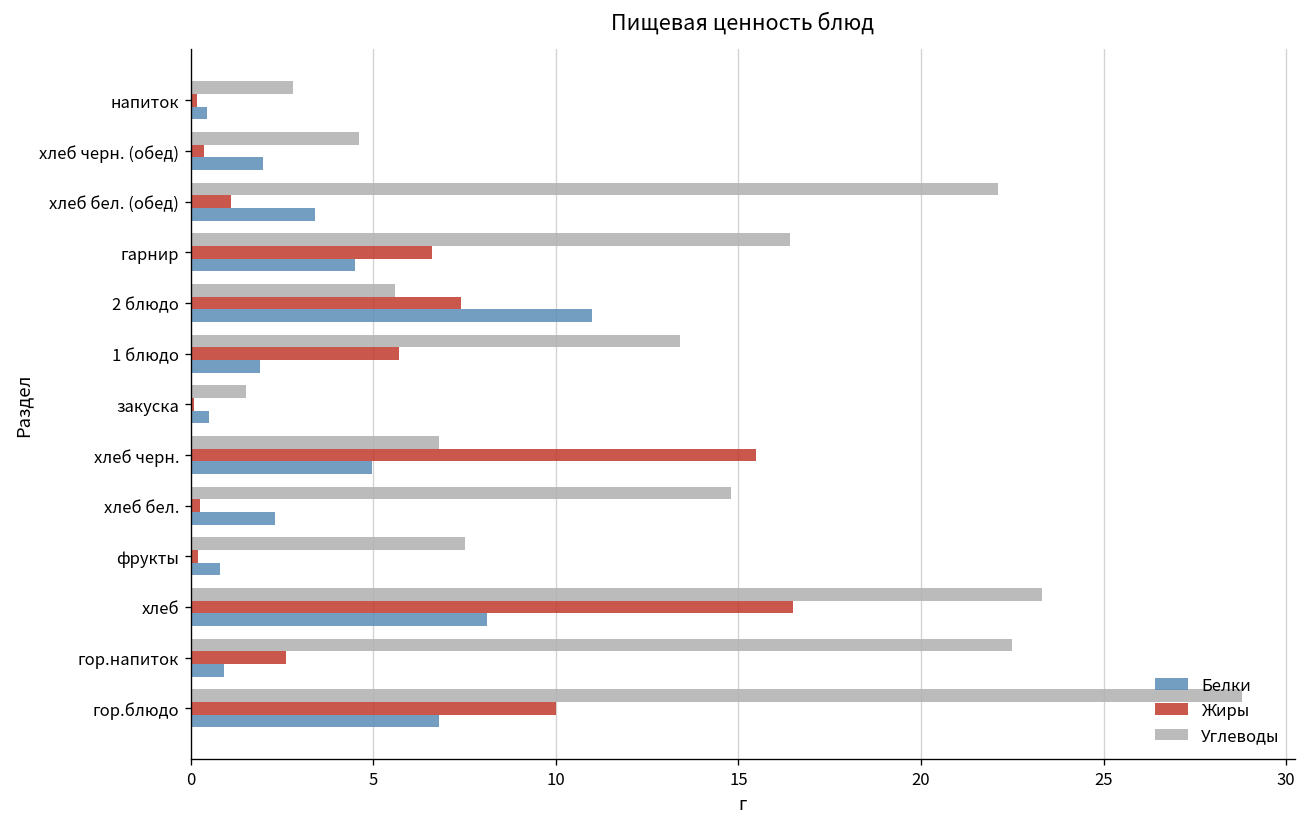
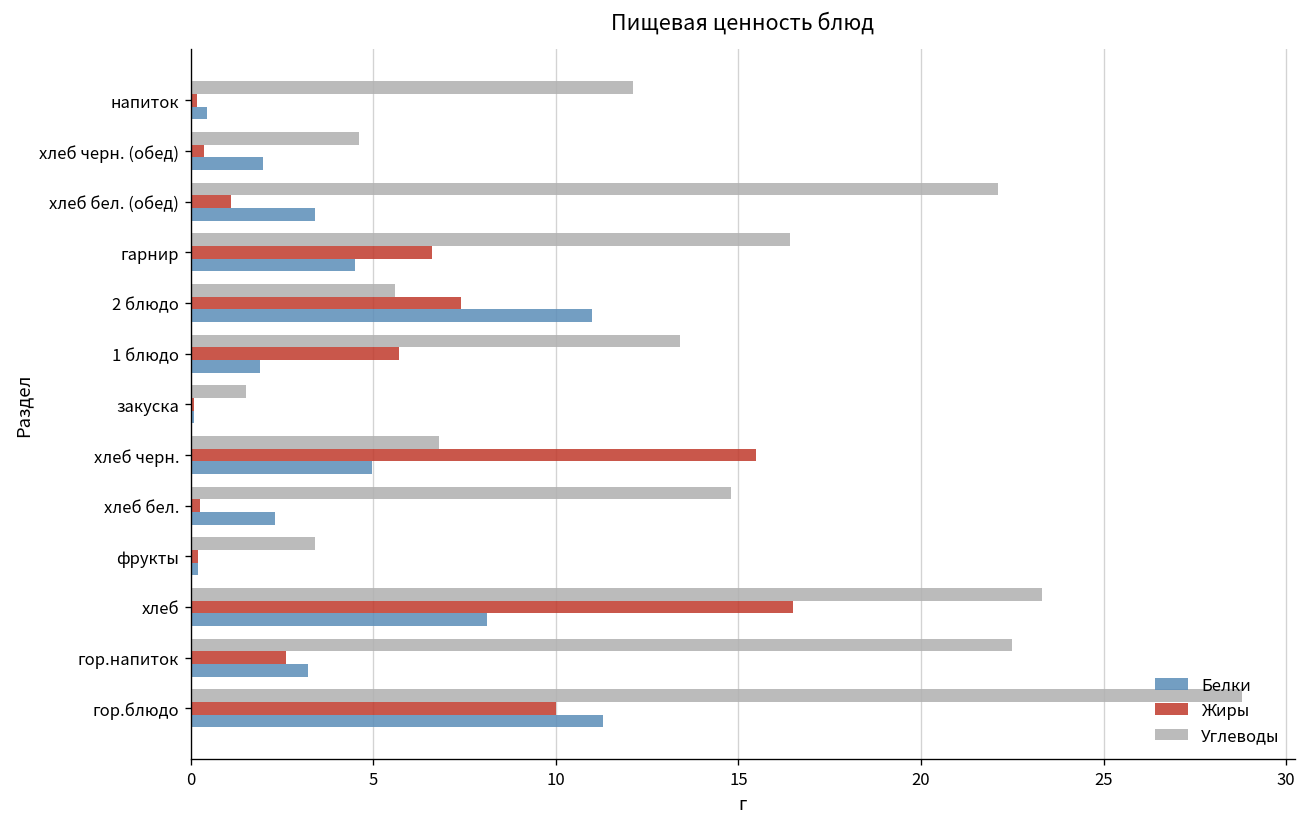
  {
    "Белки": {
      "напиток": 0.5,
      "хлеб черн. (обед)": 2.0,
      "хлеб бел. (обед)": 3.4,
      "гарнир": 4.5,
      "2 блюдо": 11.0,
      "1 блюдо": 1.9,
-     "закуска": 0.5,
+     "закуска": 0.1,
      "хлеб черн.": 5.0,
      "хлеб бел.": 2.3,
-     "фрукты": 0.8,
+     "фрукты": 0.2,
      "хлеб": 8.1,
-     "гор.напиток": 0.9,
-     "гор.блюдо": 6.8
+     "гор.напиток": 3.2,
+     "гор.блюдо": 11.3
    },
    "Жиры": {
      "напиток": 0.2,
      "хлеб черн. (обед)": 0.4,
      "хлеб бел. (обед)": 1.1,
      "гарнир": 6.6,
      "2 блюдо": 7.4,
      "1 блюдо": 5.7,
      "закуска": 0.1,
      "хлеб черн.": 15.5,
      "хлеб бел.": 0.2,
      "фрукты": 0.2,
      "хлеб": 16.5,
      "гор.напиток": 2.6,
      "гор.блюдо": 10.0
    },
    "Углеводы": {
-     "напиток": 2.8,
+     "напиток": 12.1,
      "хлеб черн. (обед)": 4.6,
      "хлеб бел. (обед)": 22.1,
      "гарнир": 16.4,
      "2 блюдо": 5.6,
      "1 блюдо": 13.4,
      "закуска": 1.5,
      "хлеб черн.": 6.8,
      "хлеб бел.": 14.8,
-     "фрукты": 7.5,
+     "фрукты": 3.4,
      "хлеб": 23.3,
      "гор.напиток": 22.5,
      "гор.блюдо": 28.8
    }
  }
